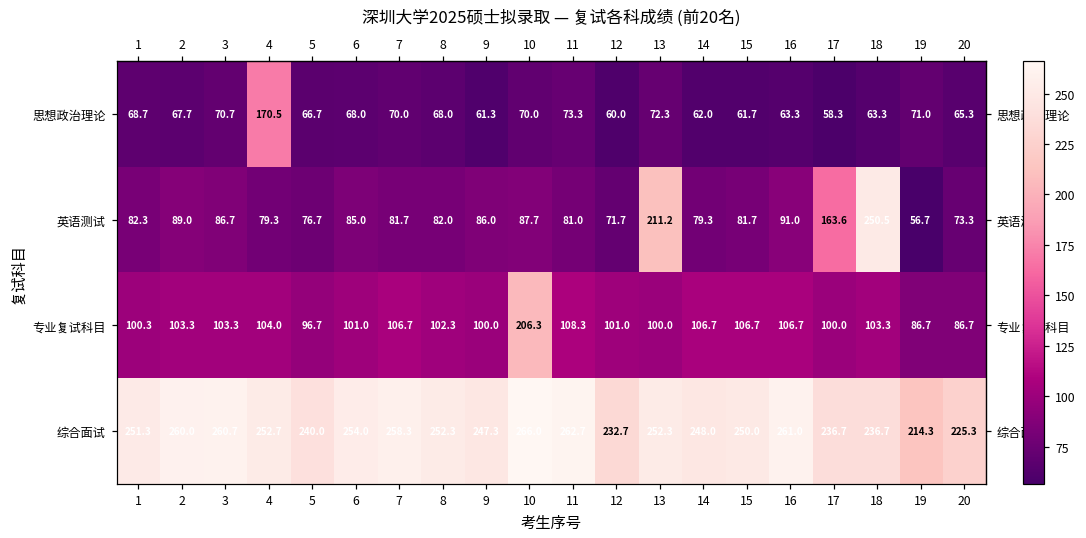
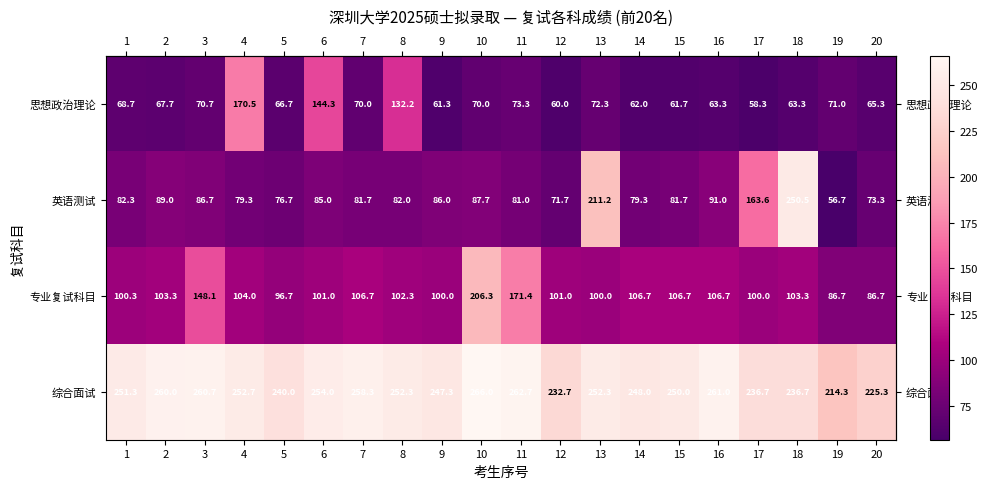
  {
    "思想政治理论": {
      "1": 68.7,
      "2": 67.7,
      "3": 70.7,
      "4": 170.5,
      "5": 66.7,
-     "6": 68.0,
+     "6": 144.3,
      "7": 70.0,
-     "8": 68.0,
+     "8": 132.2,
      "9": 61.3,
      "10": 70.0,
      "11": 73.3,
      "12": 60.0,
      "13": 72.3,
      "14": 62.0,
      "15": 61.7,
      "16": 63.3,
      "17": 58.3,
      "18": 63.3,
      "19": 71.0,
      "20": 65.3
    },
    "英语测试": {
      "1": 82.3,
      "2": 89.0,
      "3": 86.7,
      "4": 79.3,
      "5": 76.7,
      "6": 85.0,
      "7": 81.7,
      "8": 82.0,
      "9": 86.0,
      "10": 87.7,
      "11": 81.0,
      "12": 71.7,
      "13": 211.2,
      "14": 79.3,
      "15": 81.7,
      "16": 91.0,
      "17": 163.6,
      "19": 56.7,
      "20": 73.3
    },
    "专业复试科目": {
      "1": 100.3,
      "2": 103.3,
-     "3": 103.3,
+     "3": 148.1,
      "4": 104.0,
      "5": 96.7,
      "6": 101.0,
      "7": 106.7,
      "8": 102.3,
      "9": 100.0,
      "10": 206.3,
-     "11": 108.3,
+     "11": 171.4,
      "12": 101.0,
      "13": 100.0,
      "14": 106.7,
      "15": 106.7,
      "16": 106.7,
      "17": 100.0,
      "18": 103.3,
      "19": 86.7,
      "20": 86.7
    },
    "综合面试": {
      "12": 232.7,
      "19": 214.3,
      "20": 225.3
    }
  }
